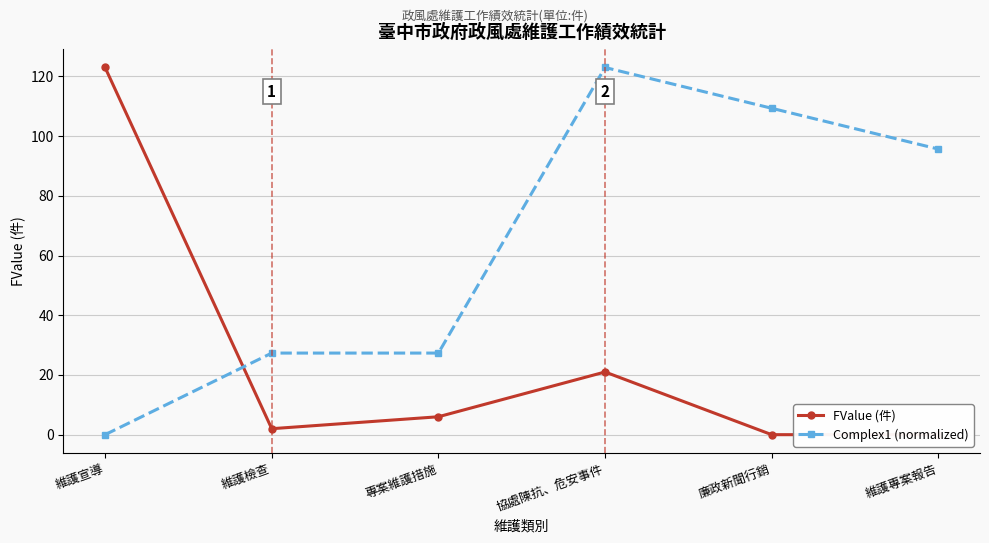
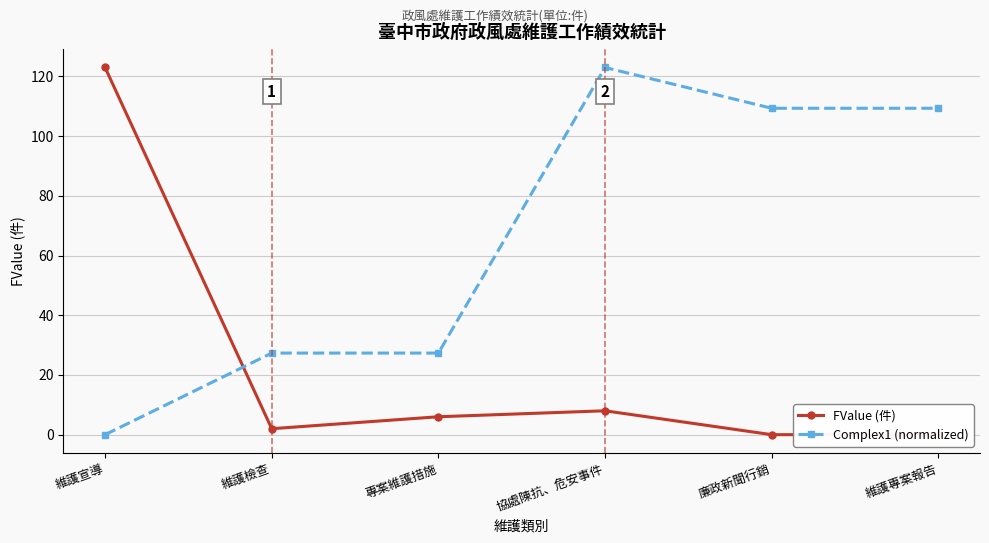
  {
    "FValue (件)": {
      "維護宣導": 123,
      "維護檢查": 2,
      "專案維護措施": 6,
-     "協處陳抗、危安事件": 21,
+     "協處陳抗、危安事件": 8,
      "廉政新聞行銷": 0
    },
    "Complex1 (normalized)": {
      "維護宣導": 0,
      "維護檢查": 27,
      "專案維護措施": 27,
      "廉政新聞行銷": 109,
-     "維護專案報告": 96
+     "維護專案報告": 109
    }
  }
